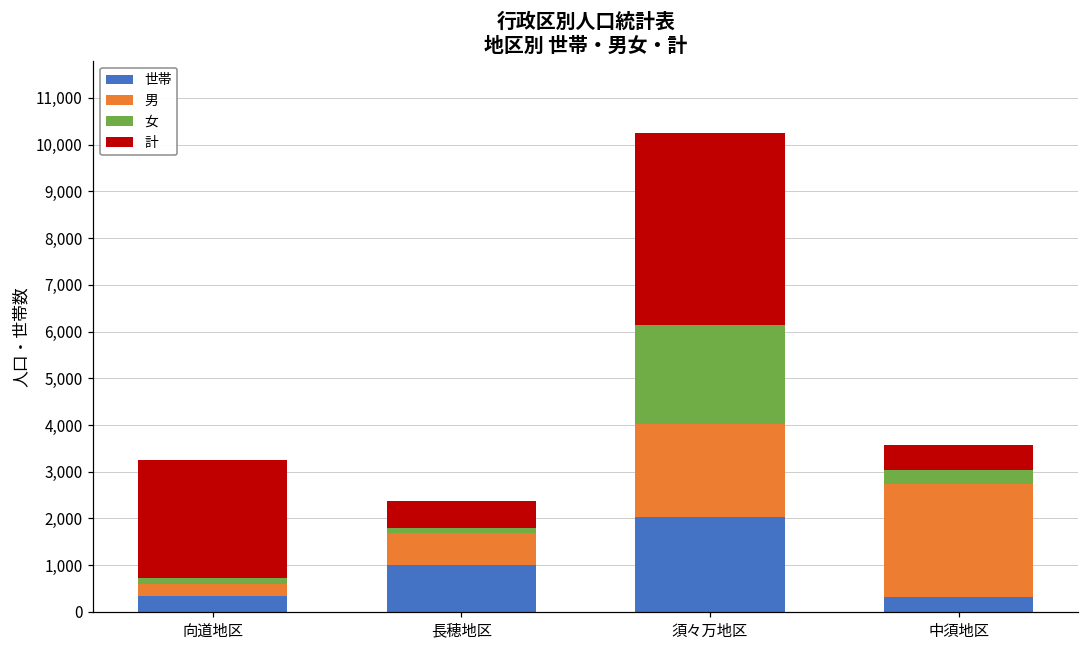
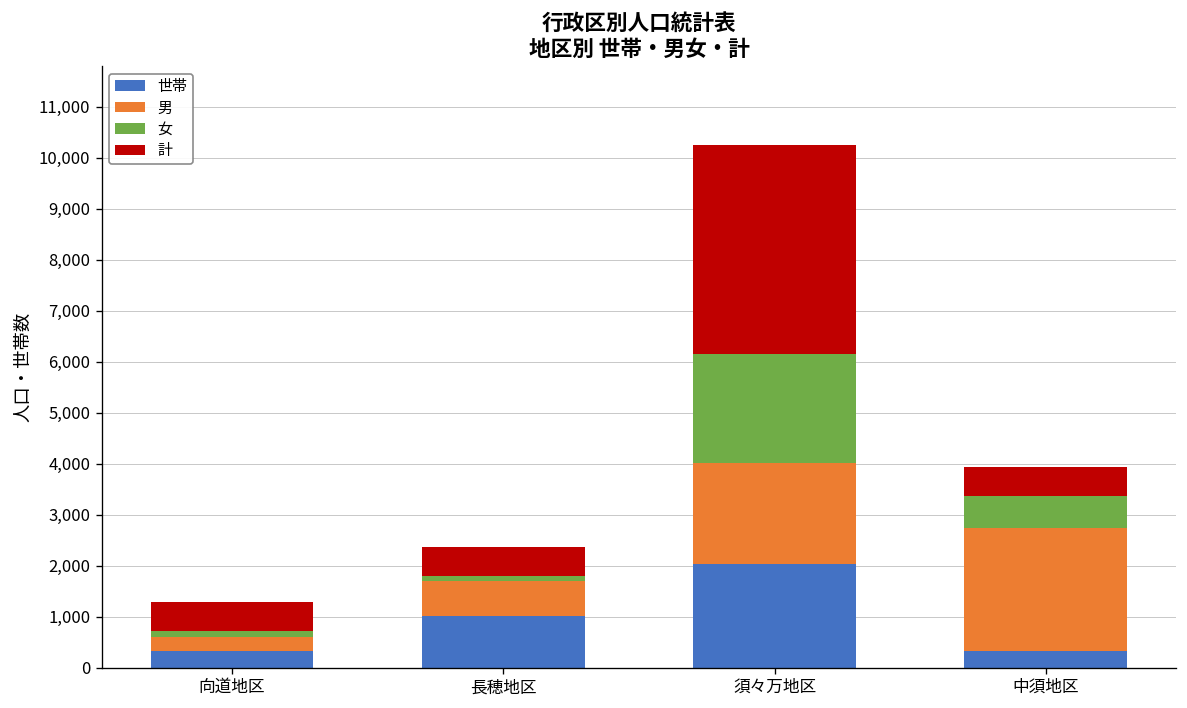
  {
    "世帯": {
      "向道地区": "300",
      "長穂地区": "1,000",
      "須々万地区": "2,000",
      "中須地区": "300"
    },
    "男": {
      "向道地区": "300",
      "長穂地区": "700",
      "須々万地区": "2,000",
      "中須地区": "2,400"
    },
    "女": {
      "向道地区": "100",
      "長穂地区": "100",
      "須々万地区": "2,100",
-     "中須地区": "300"
+     "中須地区": "600"
    },
    "計": {
-     "向道地区": "2,500",
+     "向道地区": "600",
      "長穂地区": "600",
      "須々万地区": "4,100",
      "中須地区": "600"
    }
  }
